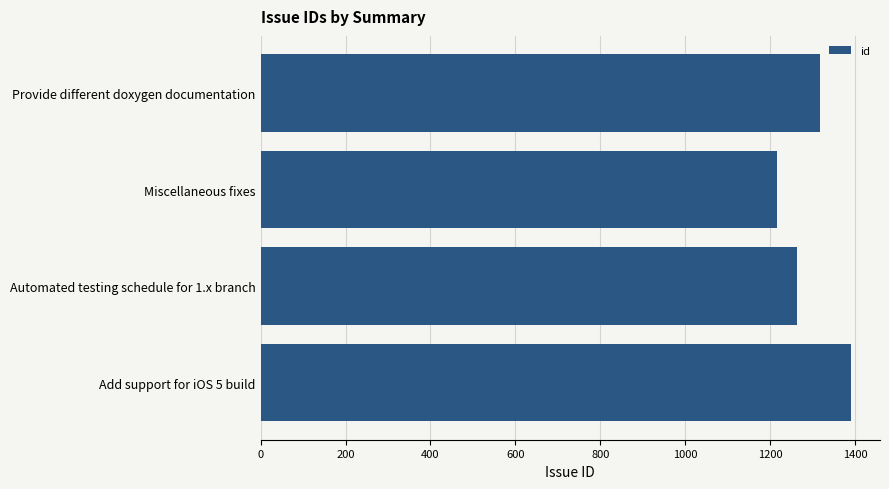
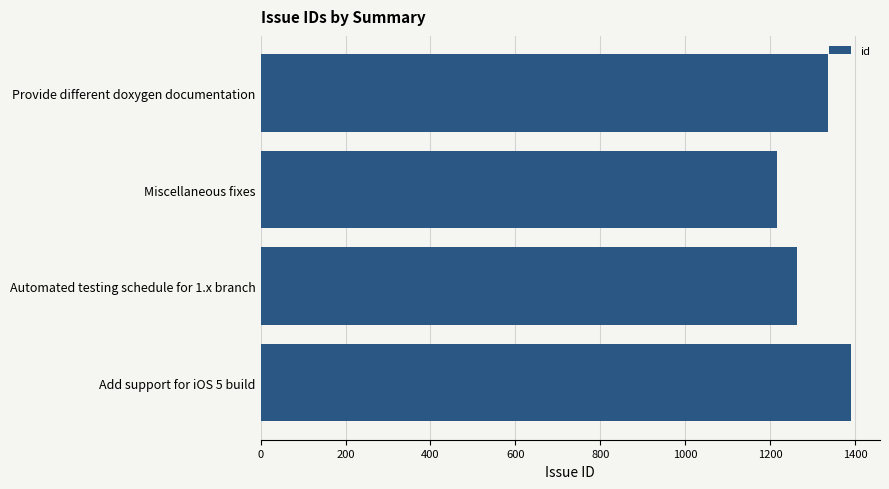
  {
-   "Provide different doxygen documentation": 1320,
+   "Provide different doxygen documentation": 1340,
    "Miscellaneous fixes": 1220,
    "Automated testing schedule for 1.x branch": 1260,
    "Add support for iOS 5 build": 1390
  }
